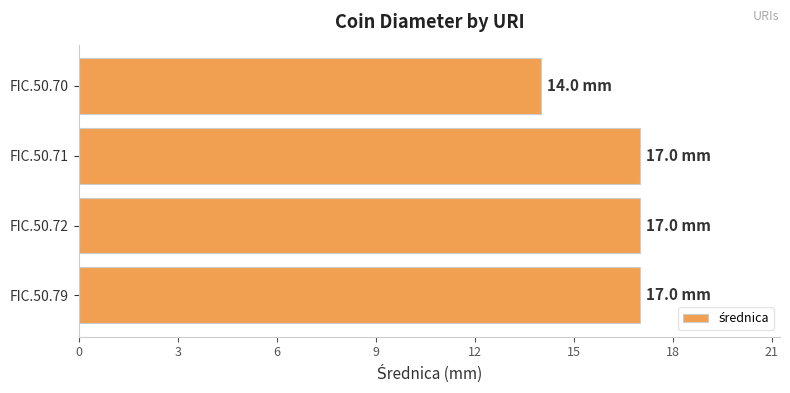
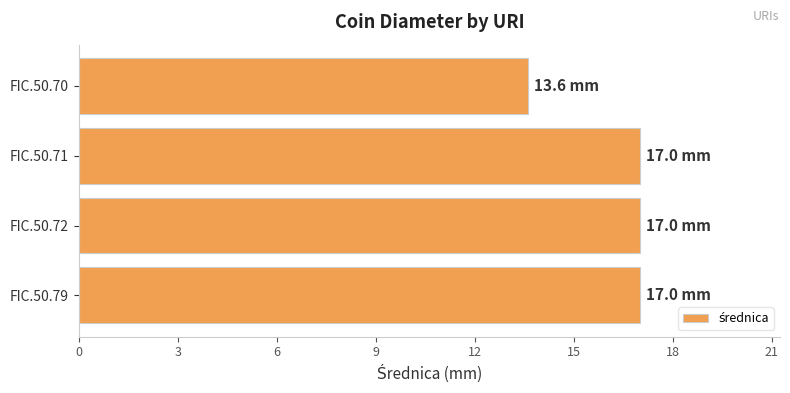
  {
-   "FIC.50.70": 14.0,
+   "FIC.50.70": 13.6,
    "FIC.50.71": 17.0,
    "FIC.50.72": 17.0,
    "FIC.50.79": 17.0
  }
